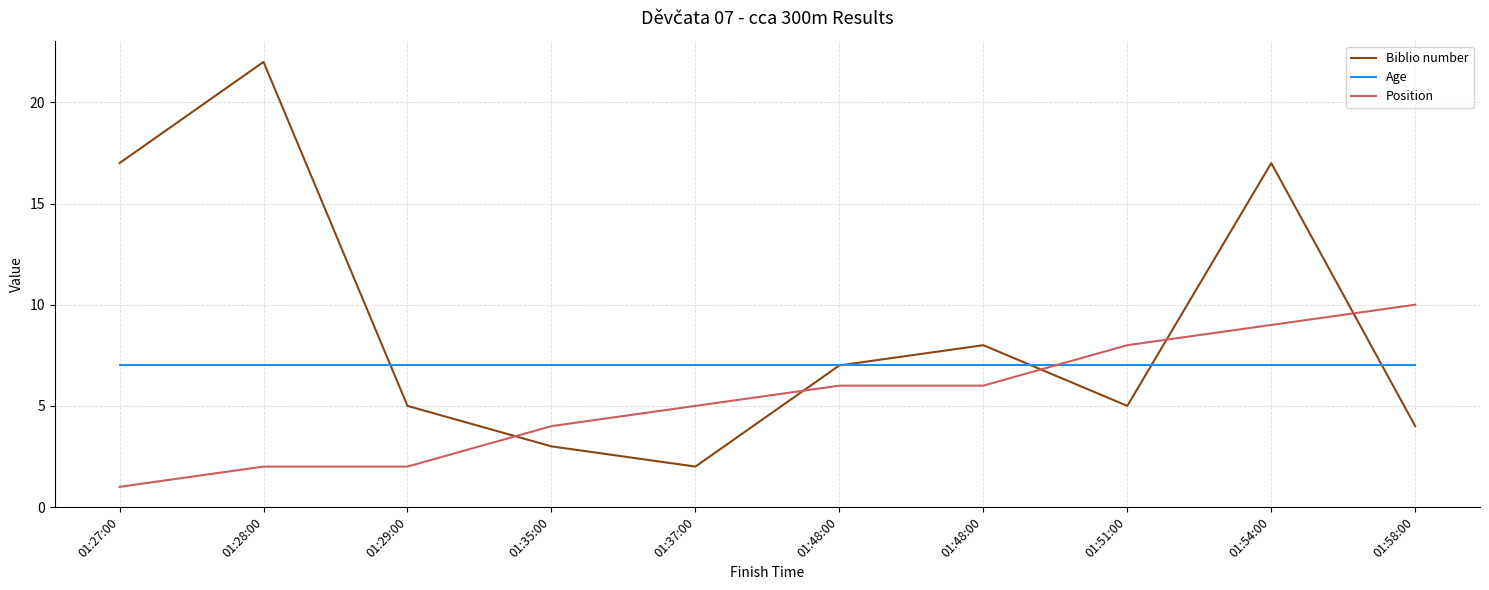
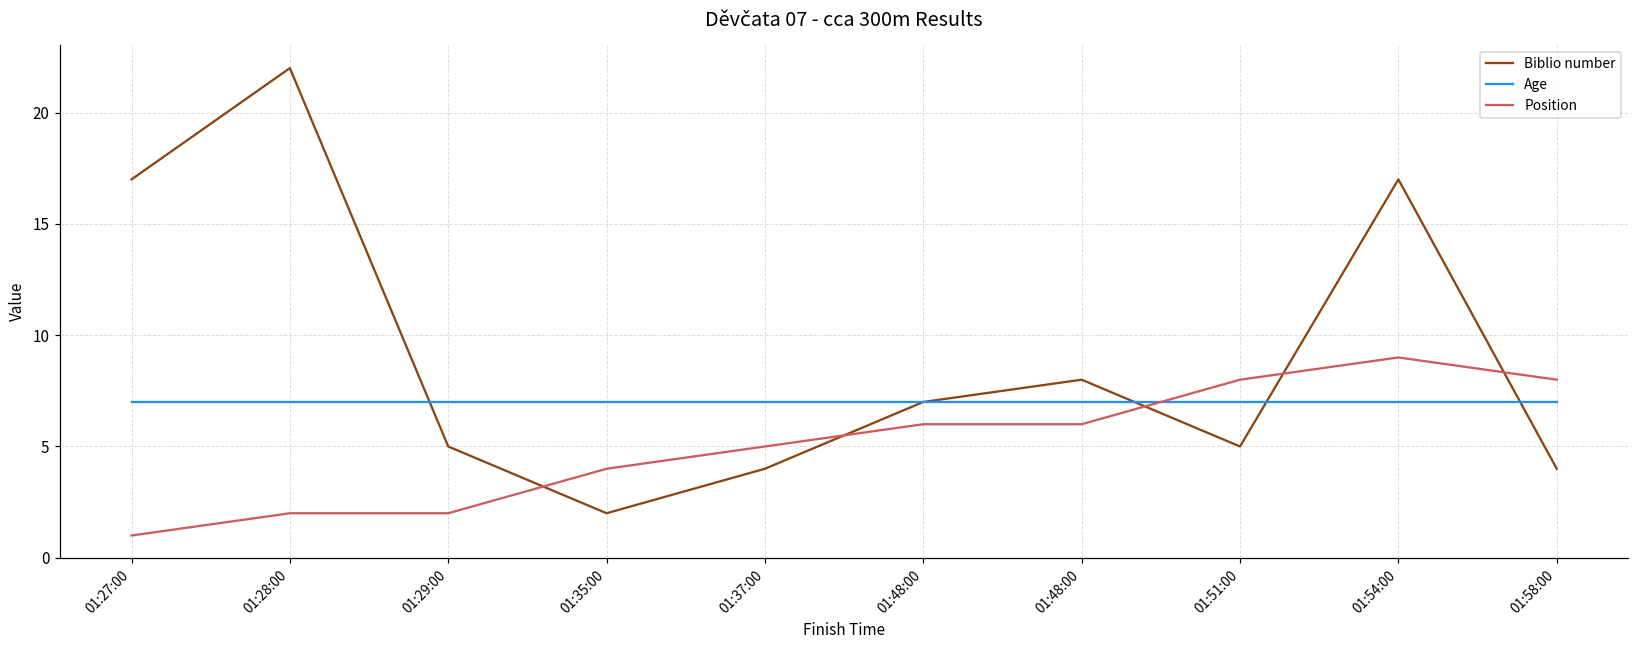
  {
    "Biblio number": {
      "01:27:00": 17,
      "01:28:00": 22,
      "01:29:00": 5,
-     "01:35:00": 3,
-     "01:37:00": 2,
+     "01:35:00": 2,
+     "01:37:00": 4,
      "01:51:00": 5,
      "01:54:00": 17,
      "01:58:00": 4
    },
    "Age": {
      "01:27:00": 7,
      "01:28:00": 7,
      "01:29:00": 7,
      "01:35:00": 7,
      "01:37:00": 7,
      "01:51:00": 7,
      "01:54:00": 7,
      "01:58:00": 7
    },
    "Position": {
      "01:27:00": 1,
      "01:28:00": 2,
      "01:29:00": 2,
      "01:35:00": 4,
      "01:37:00": 5,
      "01:51:00": 8,
      "01:54:00": 9,
-     "01:58:00": 10
+     "01:58:00": 8
    }
  }
